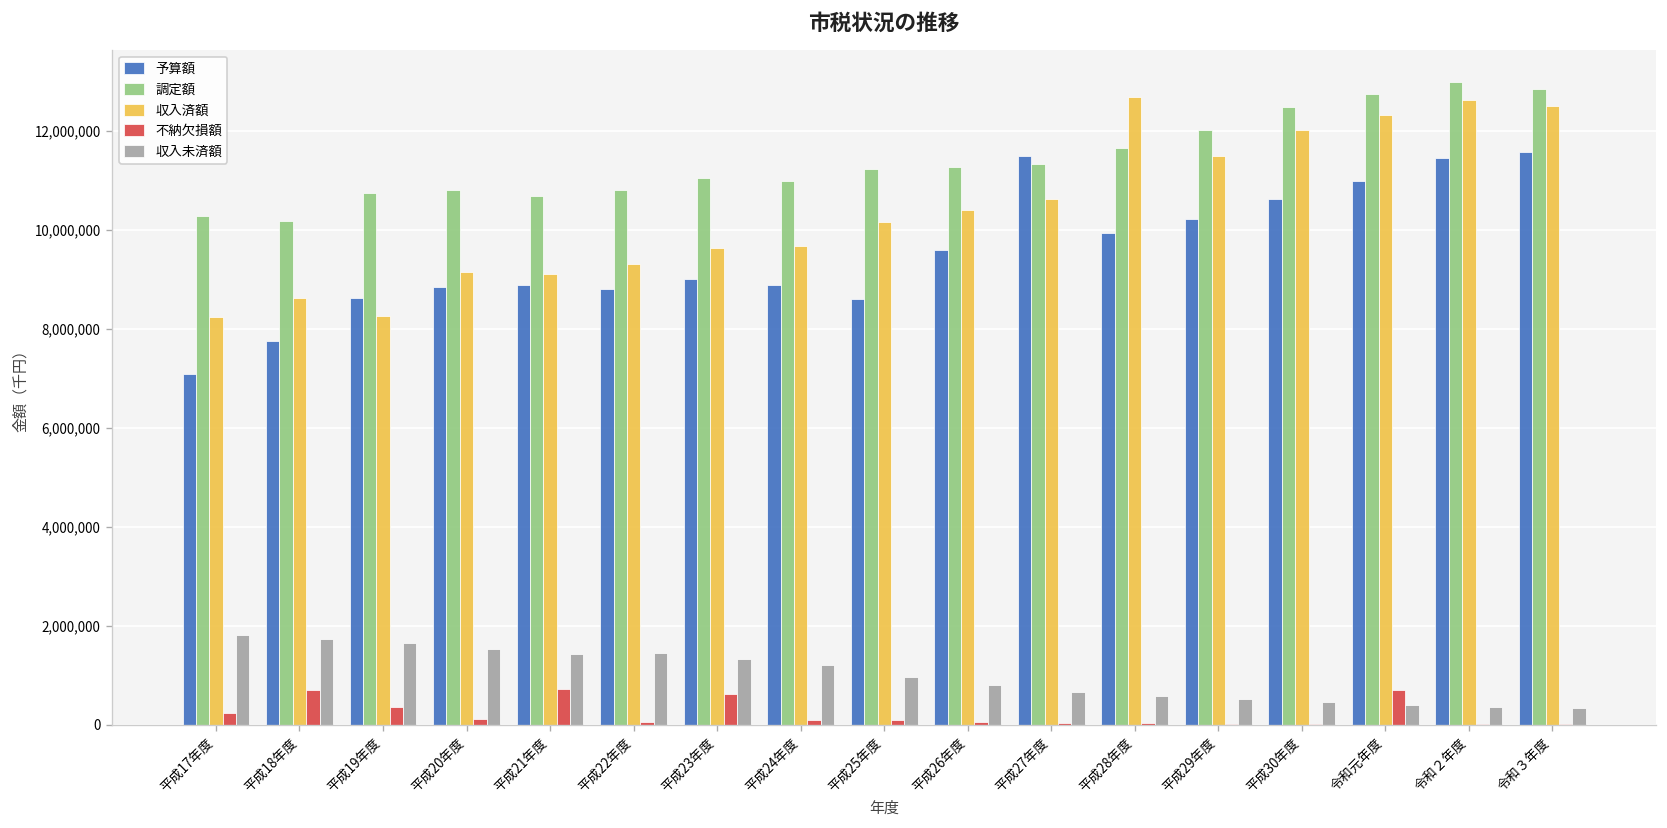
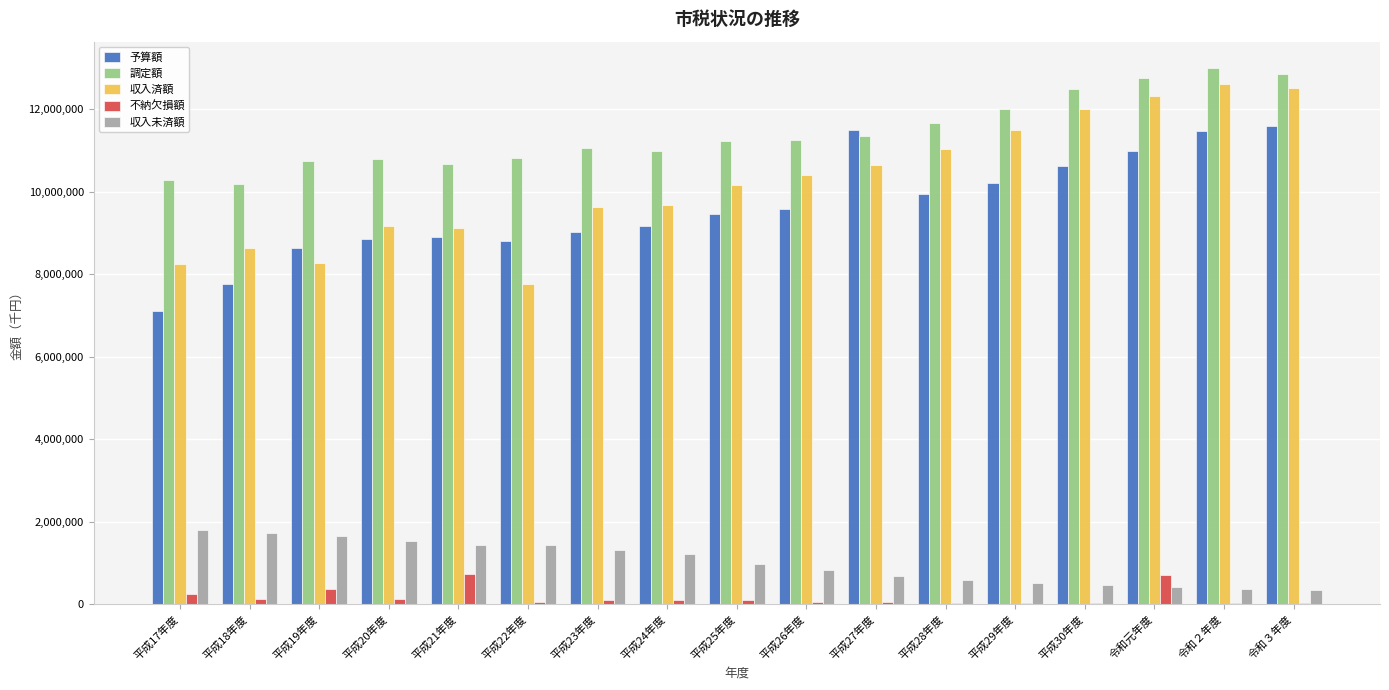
  {
    "予算額": {
      "平成17年度": "7,100,000",
      "平成18年度": "7,800,000",
      "平成19年度": "8,600,000",
      "平成20年度": "8,800,000",
      "平成21年度": "8,900,000",
      "平成22年度": "8,800,000",
      "平成23年度": "9,000,000",
-     "平成24年度": "8,900,000",
-     "平成25年度": "8,600,000",
+     "平成24年度": "9,200,000",
+     "平成25年度": "9,500,000",
      "平成26年度": "9,600,000",
      "平成27年度": "11,500,000",
      "平成28年度": "10,000,000",
      "平成29年度": "10,200,000",
      "平成30年度": "10,600,000",
      "令和元年度": "11,000,000",
      "令和２年度": "11,500,000",
      "令和３年度": "11,600,000"
    },
    "収入済額": {
      "平成17年度": "8,200,000",
      "平成18年度": "8,600,000",
      "平成19年度": "8,300,000",
      "平成20年度": "9,200,000",
      "平成21年度": "9,100,000",
-     "平成22年度": "9,300,000",
+     "平成22年度": "7,800,000",
      "平成23年度": "9,600,000",
      "平成24年度": "9,700,000",
      "平成25年度": "10,200,000",
      "平成26年度": "10,400,000",
      "平成27年度": "10,600,000",
-     "平成28年度": "12,700,000",
+     "平成28年度": "11,000,000",
      "平成29年度": "11,500,000",
      "平成30年度": "12,000,000",
      "令和元年度": "12,300,000",
      "令和２年度": "12,600,000",
      "令和３年度": "12,500,000"
    },
    "不納欠損額": {
      "平成17年度": "200,000",
-     "平成18年度": "700,000",
+     "平成18年度": "100,000",
      "平成19年度": "400,000",
      "平成20年度": "100,000",
      "平成21年度": "700,000",
-     "平成23年度": "600,000",
+     "平成23年度": "100,000",
      "平成24年度": "100,000",
      "平成25年度": "100,000",
      "令和元年度": "700,000"
    }
  }
